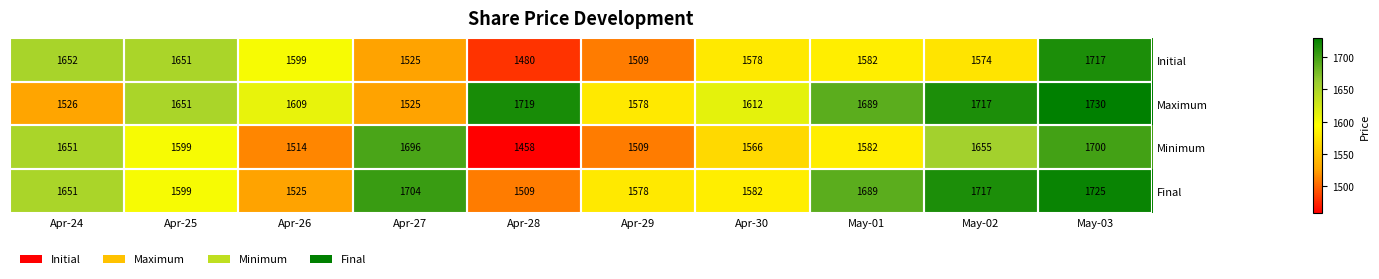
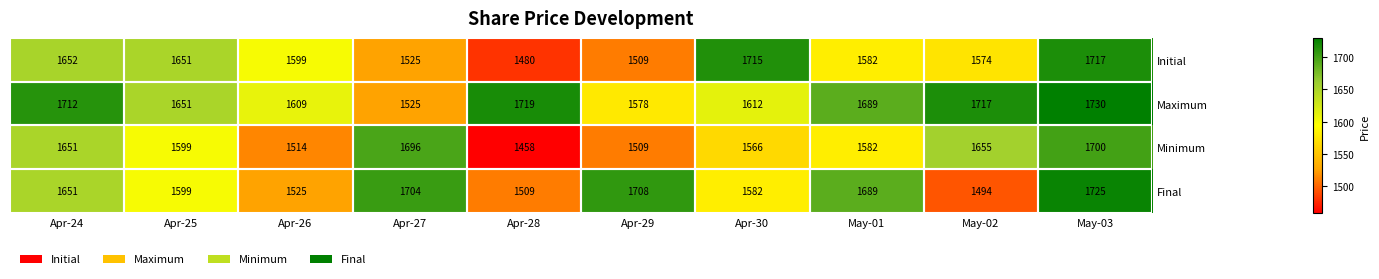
  {
    "Initial": {
      "Apr-24": 1652,
      "Apr-25": 1651,
      "Apr-26": 1599,
      "Apr-27": 1525,
      "Apr-28": 1480,
      "Apr-29": 1509,
-     "Apr-30": 1578,
+     "Apr-30": 1715,
      "May-01": 1582,
      "May-02": 1574,
      "May-03": 1717
    },
    "Maximum": {
-     "Apr-24": 1526,
+     "Apr-24": 1712,
      "Apr-25": 1651,
      "Apr-26": 1609,
      "Apr-27": 1525,
      "Apr-28": 1719,
      "Apr-29": 1578,
      "Apr-30": 1612,
      "May-01": 1689,
      "May-02": 1717,
      "May-03": 1730
    },
    "Minimum": {
      "Apr-24": 1651,
      "Apr-25": 1599,
      "Apr-26": 1514,
      "Apr-27": 1696,
      "Apr-28": 1458,
      "Apr-29": 1509,
      "Apr-30": 1566,
      "May-01": 1582,
      "May-02": 1655,
      "May-03": 1700
    },
    "Final": {
      "Apr-24": 1651,
      "Apr-25": 1599,
      "Apr-26": 1525,
      "Apr-27": 1704,
      "Apr-28": 1509,
-     "Apr-29": 1578,
+     "Apr-29": 1708,
      "Apr-30": 1582,
      "May-01": 1689,
-     "May-02": 1717,
+     "May-02": 1494,
      "May-03": 1725
    }
  }
